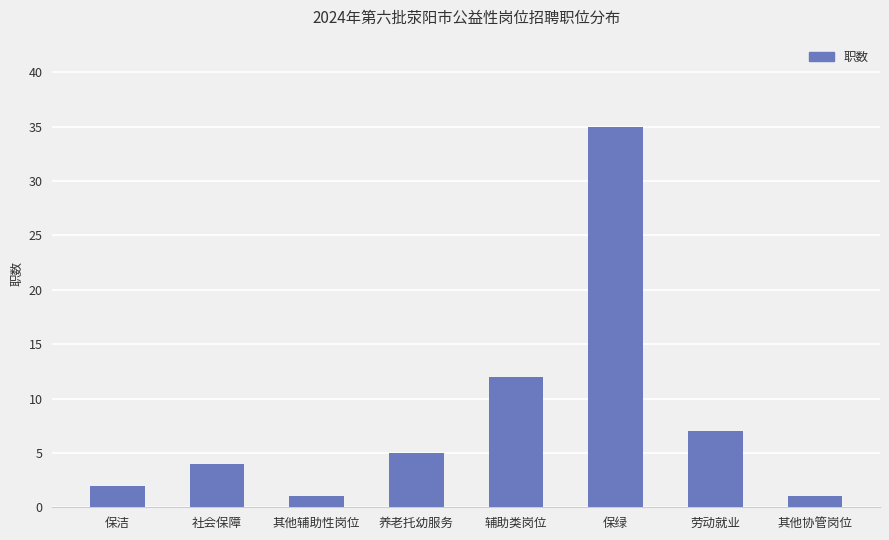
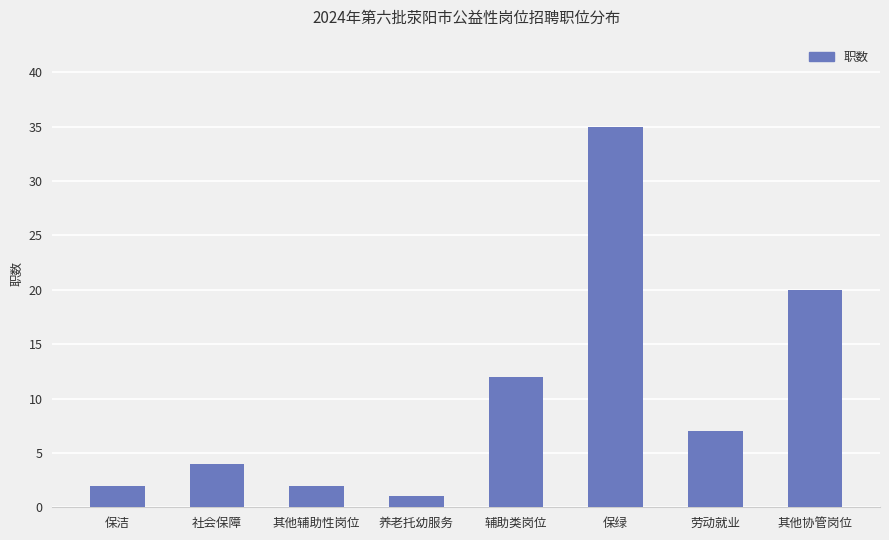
  {
    "保洁": 2,
    "社会保障": 4,
-   "其他辅助性岗位": 1,
-   "养老托幼服务": 5,
+   "其他辅助性岗位": 2,
+   "养老托幼服务": 1,
    "辅助类岗位": 12,
    "保绿": 35,
    "劳动就业": 7,
-   "其他协管岗位": 1
+   "其他协管岗位": 20
  }
